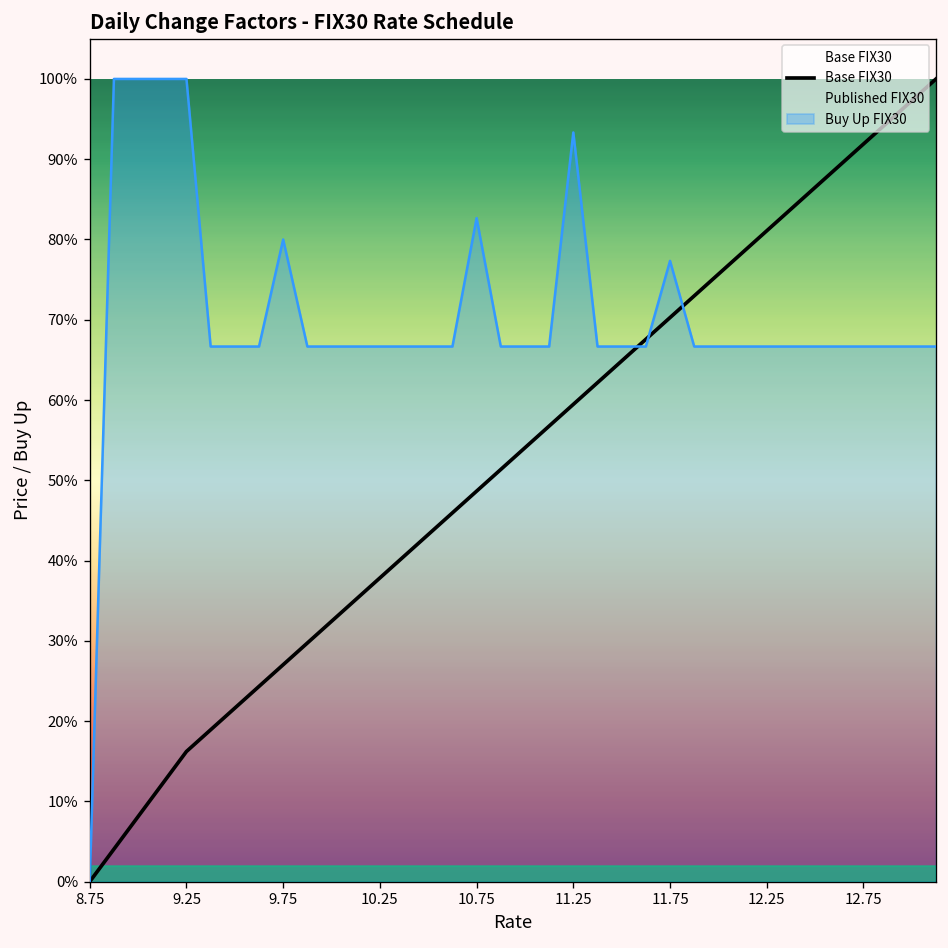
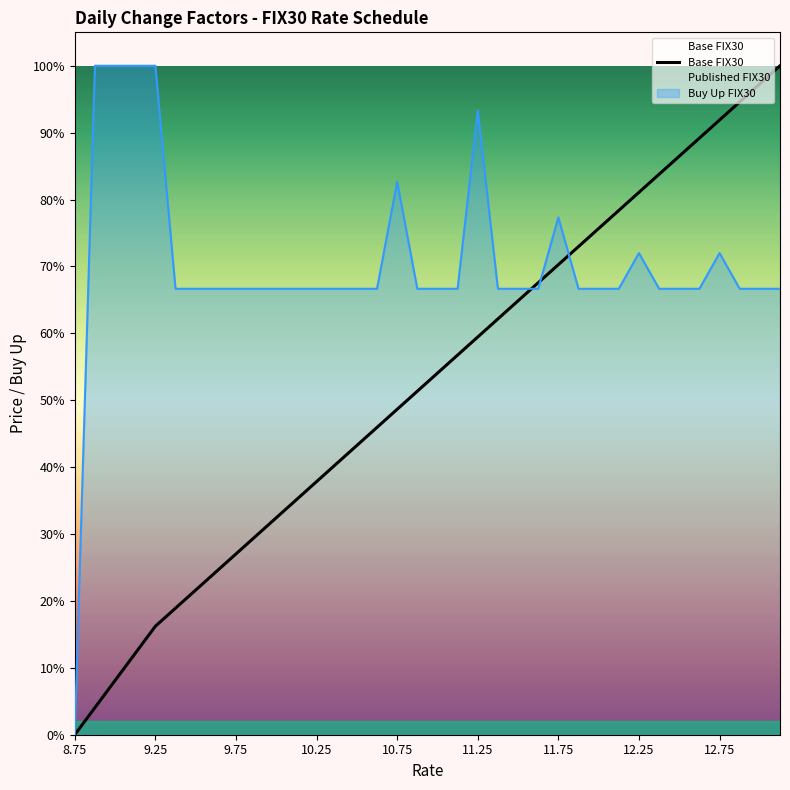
  {
    "Buy Up FIX30": {
      "9.25": "100%",
-     "9.75": "80%",
+     "9.75": "67%",
      "10.25": "67%",
      "10.75": "83%",
      "11.25": "93%",
      "11.75": "77%",
-     "12.25": "67%",
-     "12.75": "67%"
+     "12.25": "72%",
+     "12.75": "72%"
    }
  }
